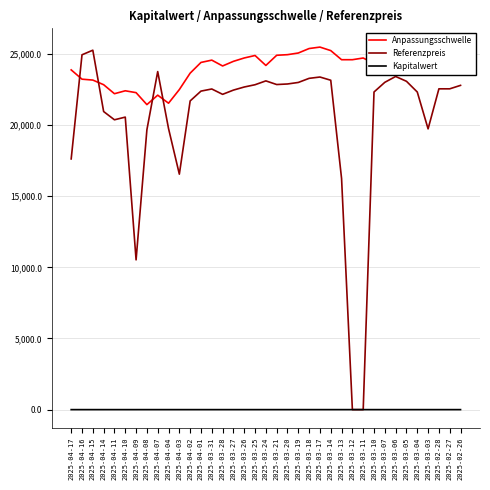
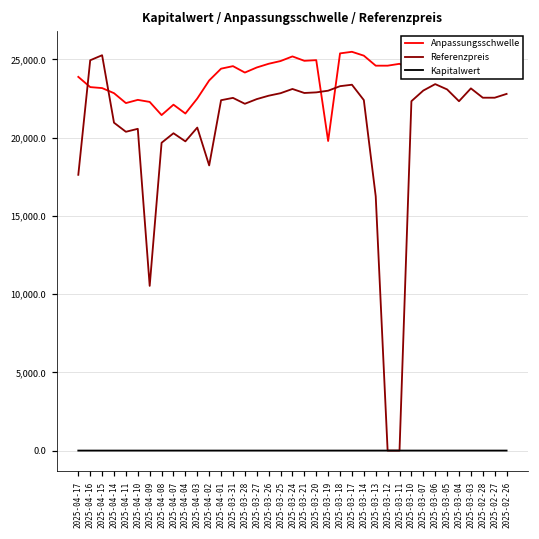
  {
    "Anpassungsschwelle": {
      "2025-04-17": "23,900",
      "2025-04-16": "23,200",
      "2025-04-15": "23,200",
      "2025-04-14": "22,800",
      "2025-04-11": "22,200",
      "2025-04-10": "22,400",
      "2025-04-09": "22,300",
      "2025-04-08": "21,400",
      "2025-04-07": "22,100",
      "2025-04-04": "21,500",
      "2025-04-03": "22,500",
      "2025-04-02": "23,700",
      "2025-04-01": "24,400",
      "2025-03-31": "24,600",
      "2025-03-28": "24,200",
      "2025-03-27": "24,500",
      "2025-03-26": "24,700",
      "2025-03-25": "24,900",
-     "2025-03-24": "24,200",
+     "2025-03-24": "25,200",
      "2025-03-21": "24,900",
      "2025-03-20": "25,000",
-     "2025-03-19": "25,100",
+     "2025-03-19": "19,800",
      "2025-03-18": "25,400",
      "2025-03-17": "25,500",
      "2025-03-14": "25,200",
      "2025-03-13": "24,600",
      "2025-03-12": "24,600",
      "2025-03-11": "24,700"
    },
    "Referenzpreis": {
      "2025-04-17": "17,600",
      "2025-04-16": "24,900",
      "2025-04-15": "25,300",
      "2025-04-14": "21,000",
      "2025-04-11": "20,400",
      "2025-04-10": "20,600",
      "2025-04-09": "10,500",
      "2025-04-08": "19,700",
-     "2025-04-07": "23,800",
+     "2025-04-07": "20,300",
      "2025-04-04": "19,800",
-     "2025-04-03": "16,600",
-     "2025-04-02": "21,700",
+     "2025-04-03": "20,600",
+     "2025-04-02": "18,200",
      "2025-04-01": "22,400",
      "2025-03-31": "22,500",
      "2025-03-28": "22,200",
      "2025-03-27": "22,500",
      "2025-03-26": "22,700",
      "2025-03-25": "22,800",
      "2025-03-24": "23,100",
      "2025-03-21": "22,900",
      "2025-03-20": "22,900",
      "2025-03-19": "23,000",
      "2025-03-18": "23,300",
      "2025-03-17": "23,400",
-     "2025-03-14": "23,200",
+     "2025-03-14": "22,400",
      "2025-03-13": "16,200",
      "2025-03-10": "22,300",
      "2025-03-07": "23,000",
      "2025-03-06": "23,400",
      "2025-03-05": "23,100",
      "2025-03-04": "22,300",
-     "2025-03-03": "19,700",
+     "2025-03-03": "23,100",
      "2025-02-28": "22,600",
      "2025-02-27": "22,600",
      "2025-02-26": "22,800"
    },
    "Kapitalwert": {
      "2025-04-17": "0",
      "2025-04-16": "0",
      "2025-04-15": "0",
      "2025-04-14": "0",
      "2025-04-11": "0",
      "2025-04-10": "0",
      "2025-04-09": "0",
      "2025-04-08": "0",
      "2025-04-07": "0",
      "2025-04-04": "0",
      "2025-04-03": "0",
      "2025-04-02": "0",
      "2025-04-01": "0",
      "2025-03-31": "0",
      "2025-03-28": "0",
      "2025-03-27": "0",
      "2025-03-26": "0",
      "2025-03-25": "0",
      "2025-03-24": "0",
      "2025-03-21": "0",
      "2025-03-20": "0",
      "2025-03-19": "0",
      "2025-03-18": "0",
      "2025-03-17": "0",
      "2025-03-14": "0",
      "2025-03-13": "0",
      "2025-03-10": "0",
      "2025-03-07": "0",
      "2025-03-06": "0",
      "2025-03-05": "0",
      "2025-03-04": "0",
      "2025-03-03": "0",
      "2025-02-28": "0",
      "2025-02-27": "0",
      "2025-02-26": "0"
    }
  }
